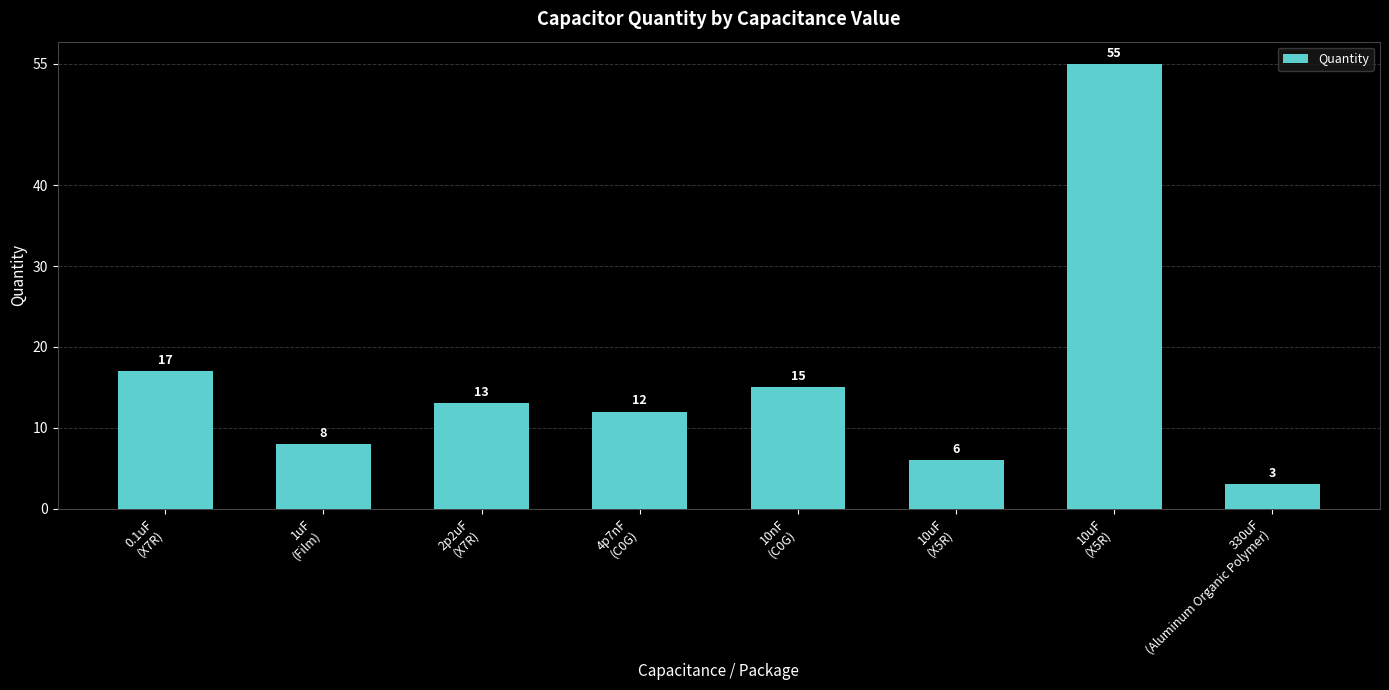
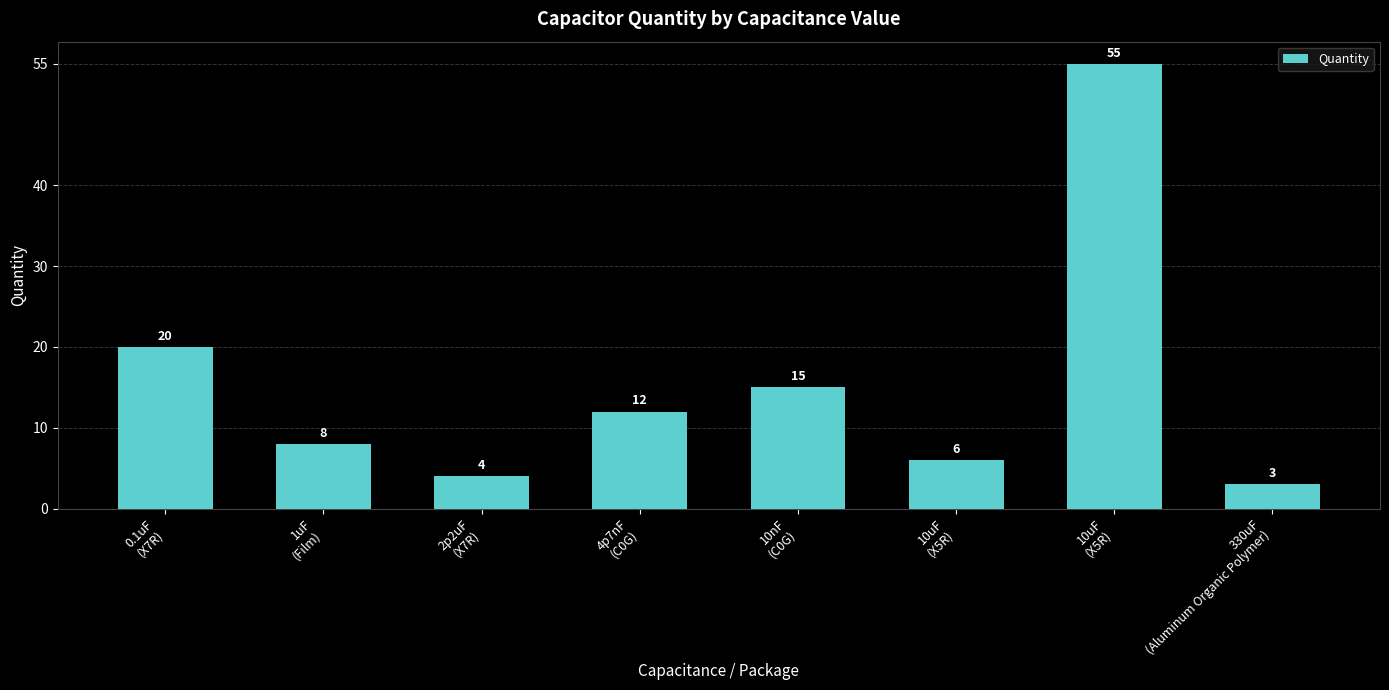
  {
-   "0.1uF (X7R)": 17,
+   "0.1uF (X7R)": 20,
    "1uF (Film)": 8,
-   "2p2uF (X7R)": 13,
+   "2p2uF (X7R)": 4,
    "4p7nF (C0G)": 12,
    "10nF (C0G)": 15,
    "330uF (Aluminum Organic Polymer)": 3
  }
